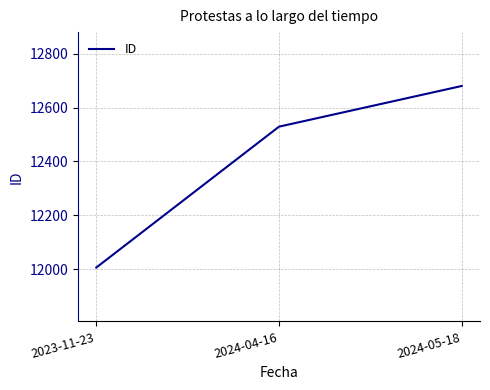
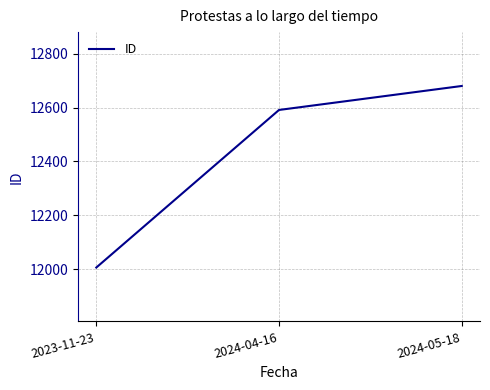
  {
    "2023-11-23": 12010,
-   "2024-04-16": 12530,
+   "2024-04-16": 12590,
    "2024-05-18": 12680
  }
